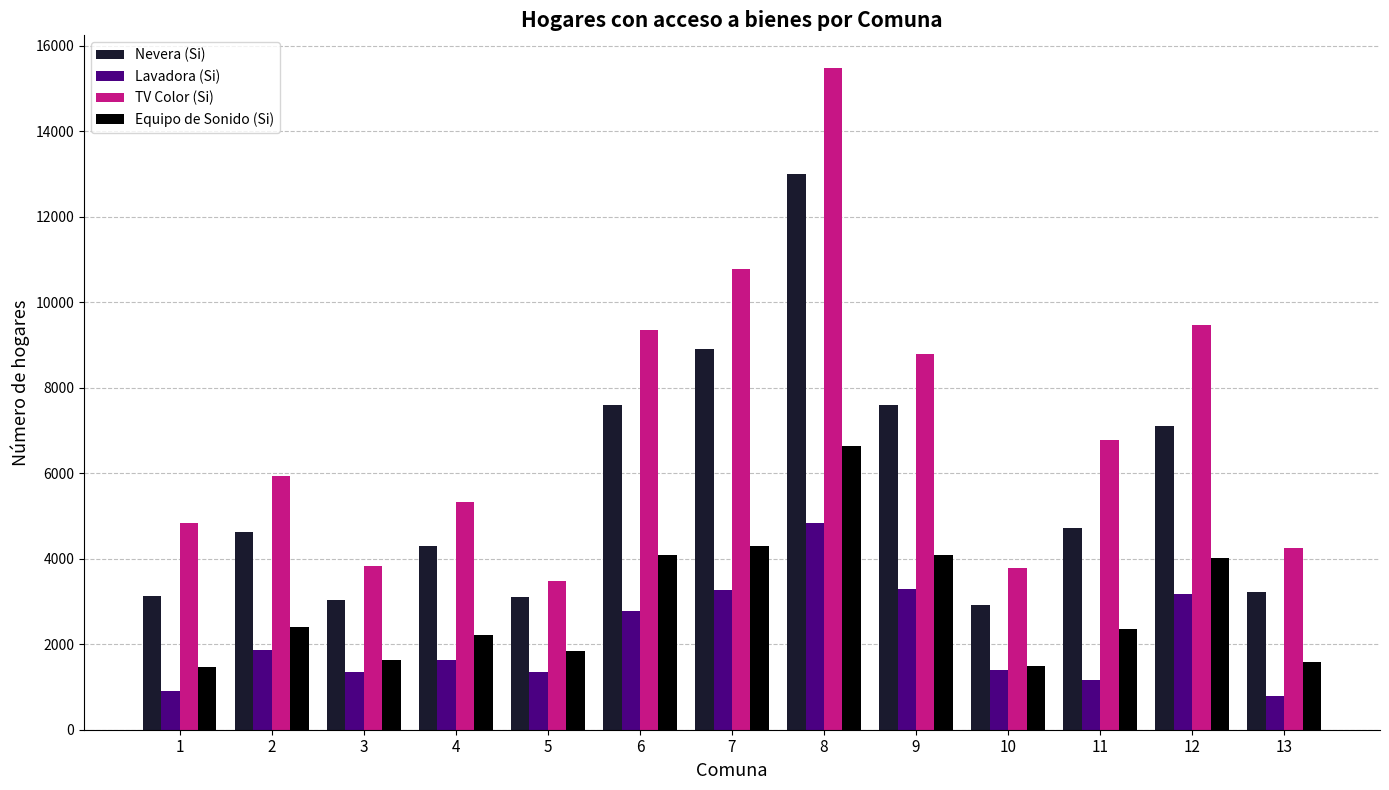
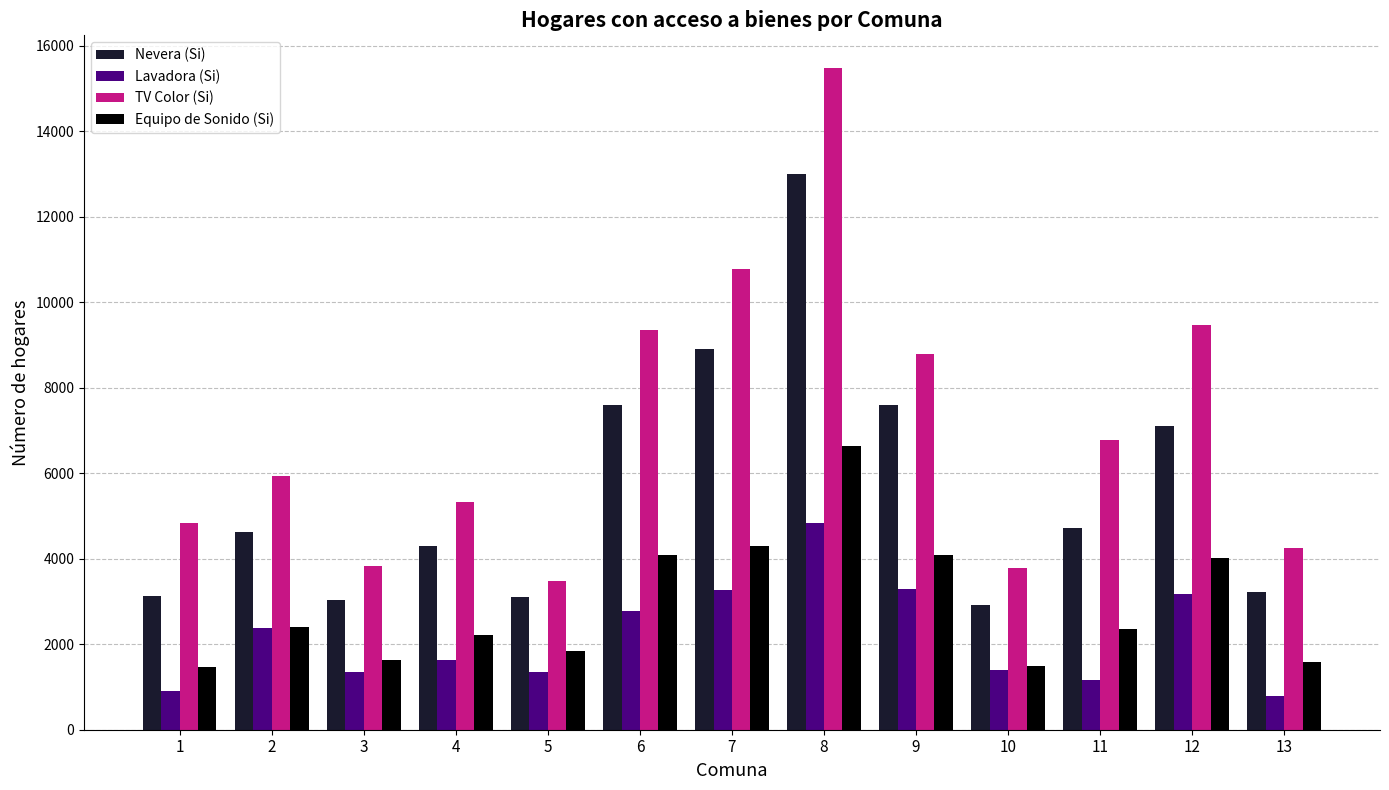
  {
    "Lavadora (Si)": {
      "1": 900,
-     "2": 1900,
+     "2": 2400,
      "3": 1300,
      "4": 1600,
      "5": 1400,
      "6": 2800,
      "7": 3300,
      "8": 4800,
      "9": 3300,
      "10": 1400,
      "11": 1200,
      "12": 3200,
      "13": 800
    },
    "TV Color (Si)": {
      "1": 4800,
      "2": 5900,
      "3": 3800,
      "4": 5300,
      "5": 3500,
      "6": 9400,
      "7": 10800,
      "8": 15500,
      "9": 8800,
      "10": 3800,
      "11": 6800,
      "12": 9500,
      "13": 4300
    }
  }
